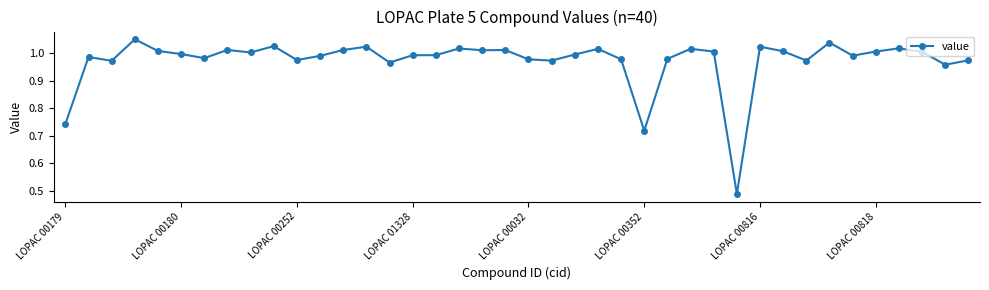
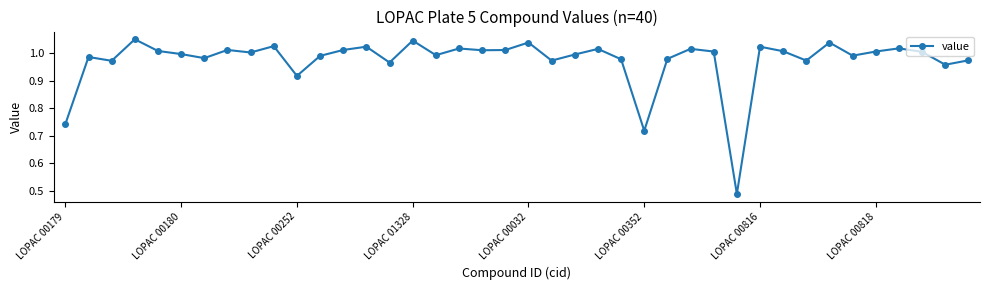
  {
    "LOPAC 00179": 0.74,
    "LOPAC 00180": 1.00,
-   "LOPAC 00252": 0.97,
-   "LOPAC 01328": 0.99,
-   "LOPAC 00032": 0.98,
+   "LOPAC 00252": 0.92,
+   "LOPAC 01328": 1.05,
+   "LOPAC 00032": 1.04,
    "LOPAC 00352": 0.72,
    "LOPAC 00816": 1.02,
    "LOPAC 00818": 1.01
  }
